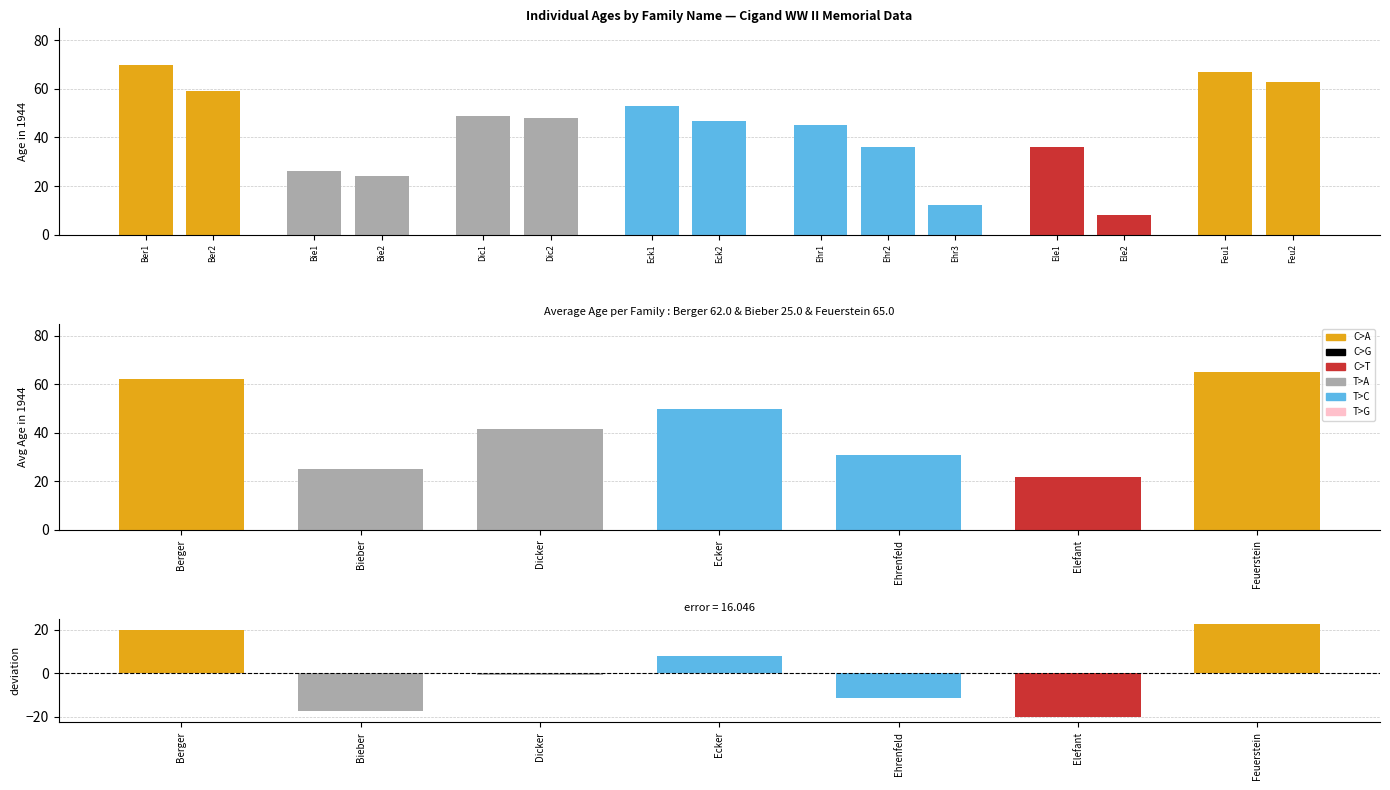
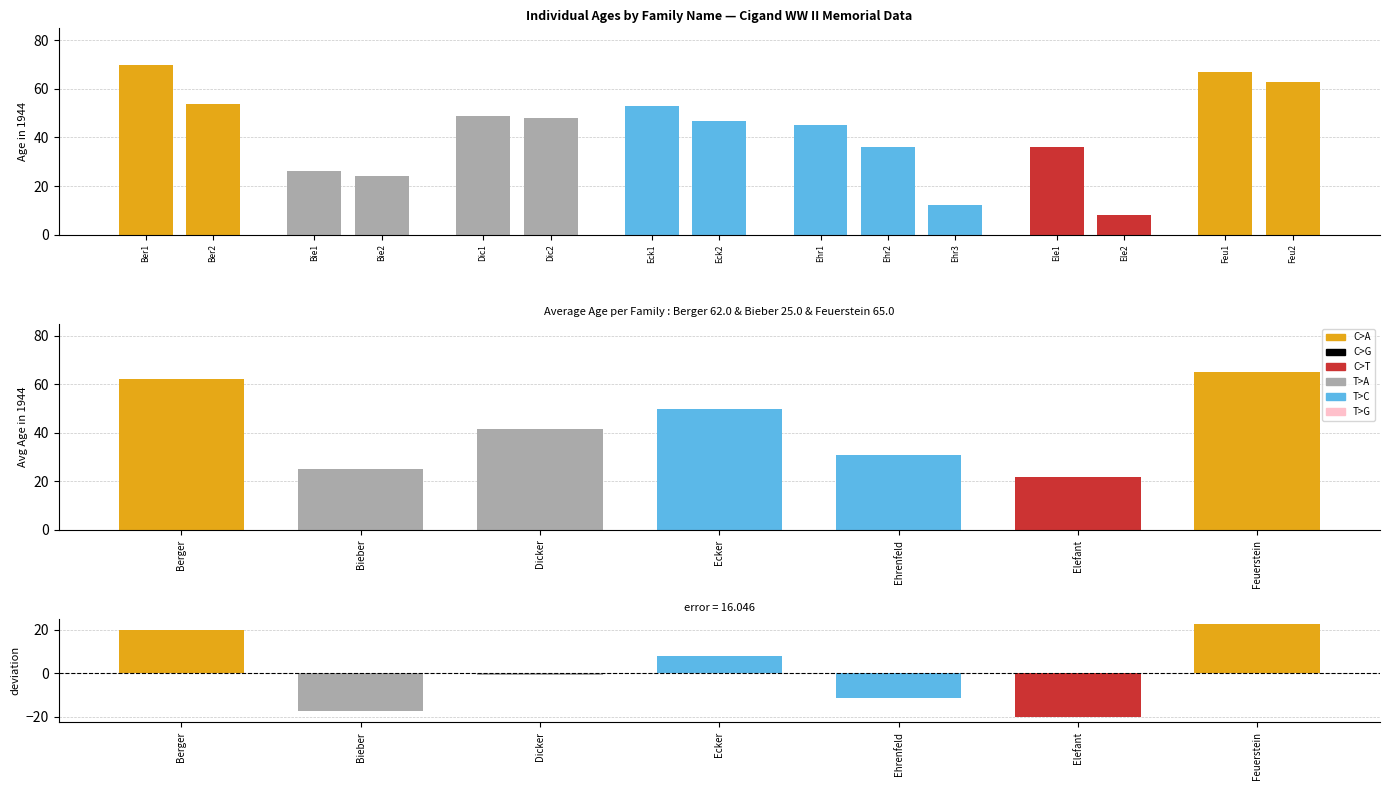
  {
    "Individual Ages by Family Name — Cigand WW II Memorial Data": {
      "Ber1": 70,
-     "Ber2": 59,
+     "Ber2": 54,
      "Bie1": 26,
      "Bie2": 24,
      "Dic1": 49,
      "Dic2": 48,
      "Eck1": 53,
      "Eck2": 47,
      "Ehr1": 45,
      "Ehr2": 36,
      "Ehr3": 12,
      "Ele1": 36,
      "Ele2": 8,
      "Feu1": 67,
      "Feu2": 63
    },
    "Average Age per Family : Berger 62.0 & Bieber 25.0 & Feuerstein 65.0": {
      "Berger": 62,
      "Bieber": 25,
      "Dicker": 42,
      "Ecker": 50,
      "Ehrenfeld": 31,
      "Elefant": 22,
      "Feuerstein": 65
    },
    "error = 16.046": {
      "Berger": 20,
      "Bieber": -17,
      "Ecker": 8,
      "Ehrenfeld": -11,
      "Elefant": -20,
      "Feuerstein": 23
    }
  }
